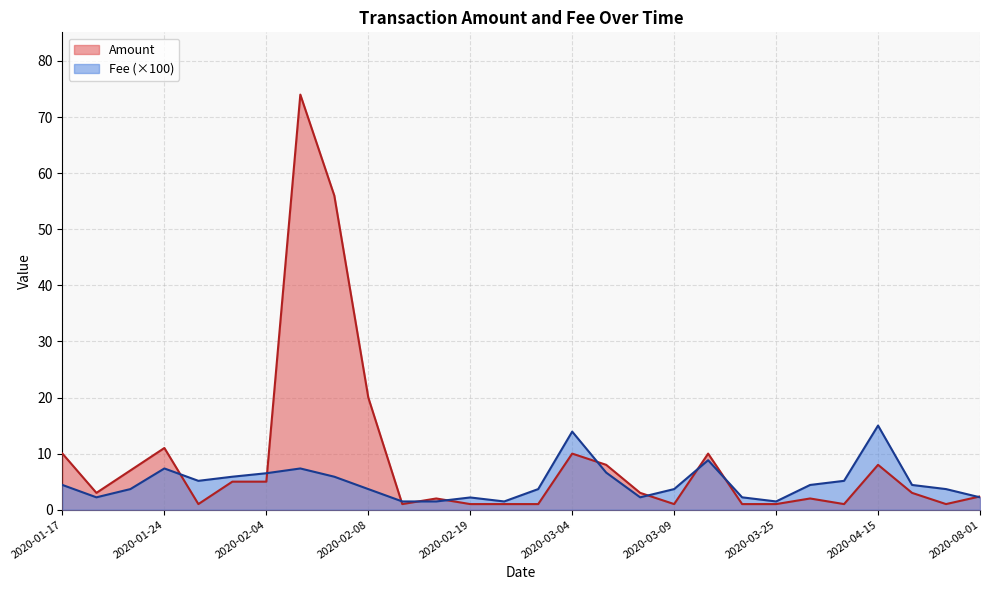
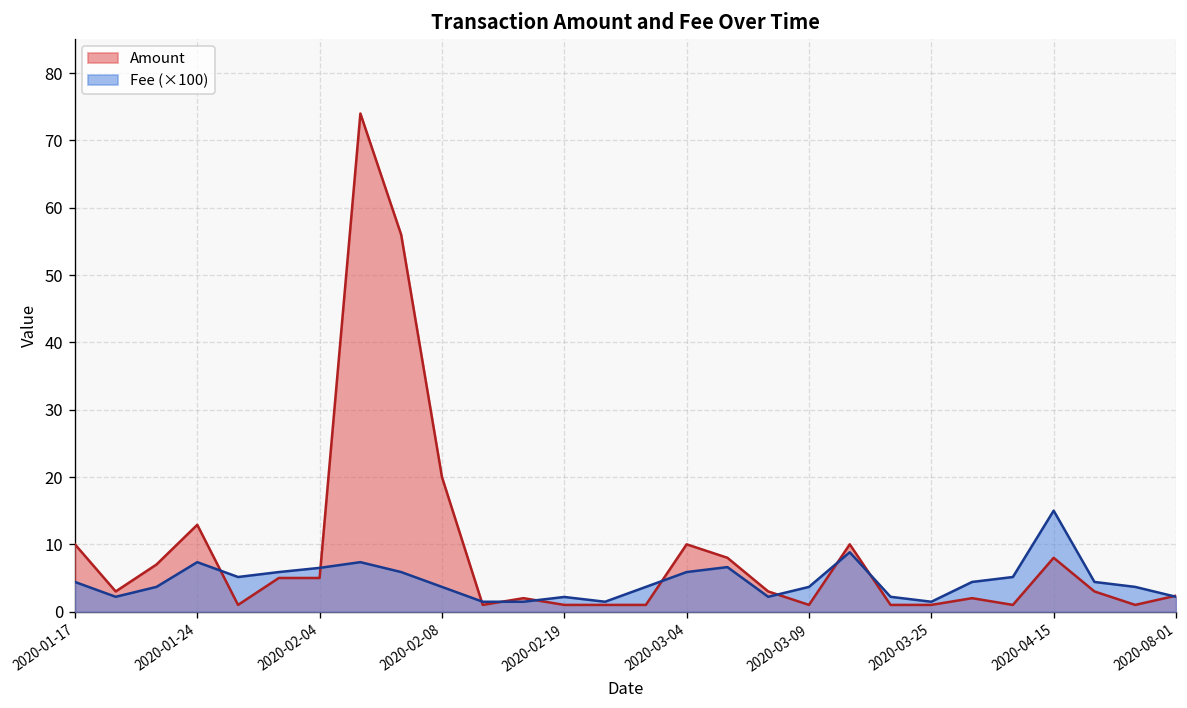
  {
    "Amount": {
      "2020-01-17": 10,
-     "2020-01-24": 11,
+     "2020-01-24": 13,
      "2020-02-04": 5,
      "2020-02-08": 20,
      "2020-02-19": 1,
      "2020-03-04": 10,
      "2020-03-09": 1,
      "2020-03-25": 1,
      "2020-04-15": 8
    },
    "Fee (×100)": {
      "2020-01-17": 4,
      "2020-01-24": 7,
      "2020-02-04": 7,
      "2020-02-08": 4,
      "2020-02-19": 2,
-     "2020-03-04": 14,
+     "2020-03-04": 6,
      "2020-03-09": 4,
      "2020-03-25": 1,
      "2020-04-15": 15
    }
  }
